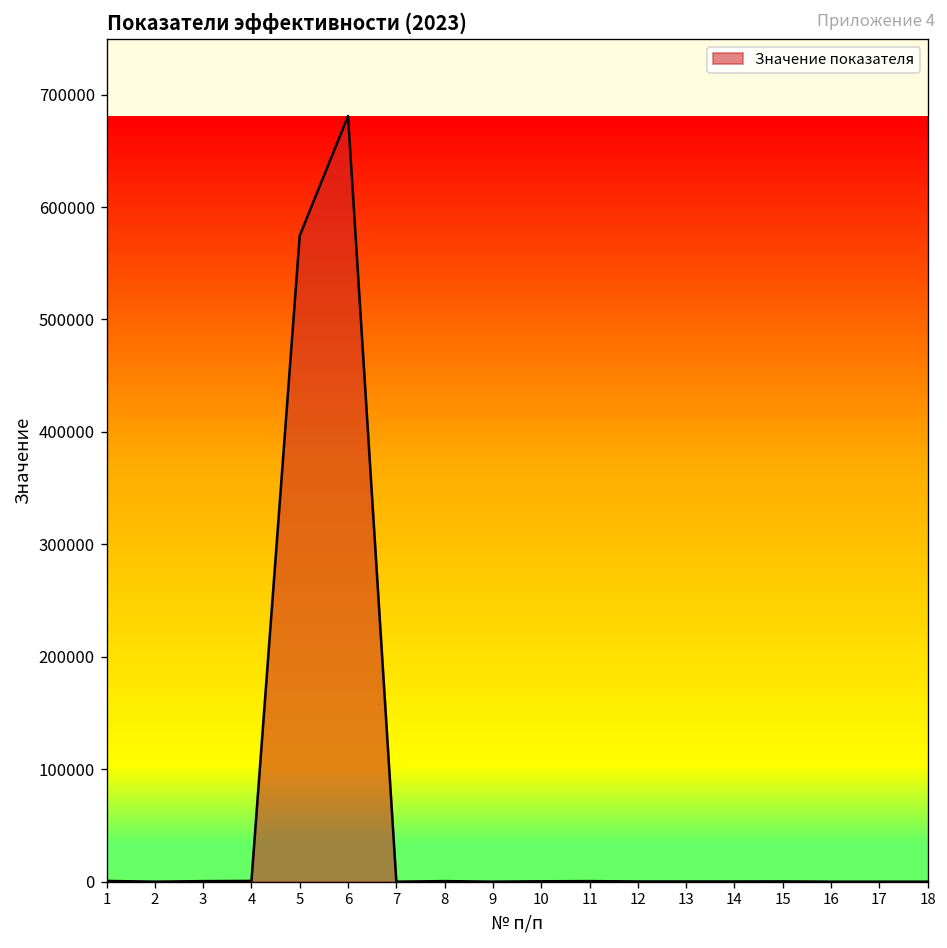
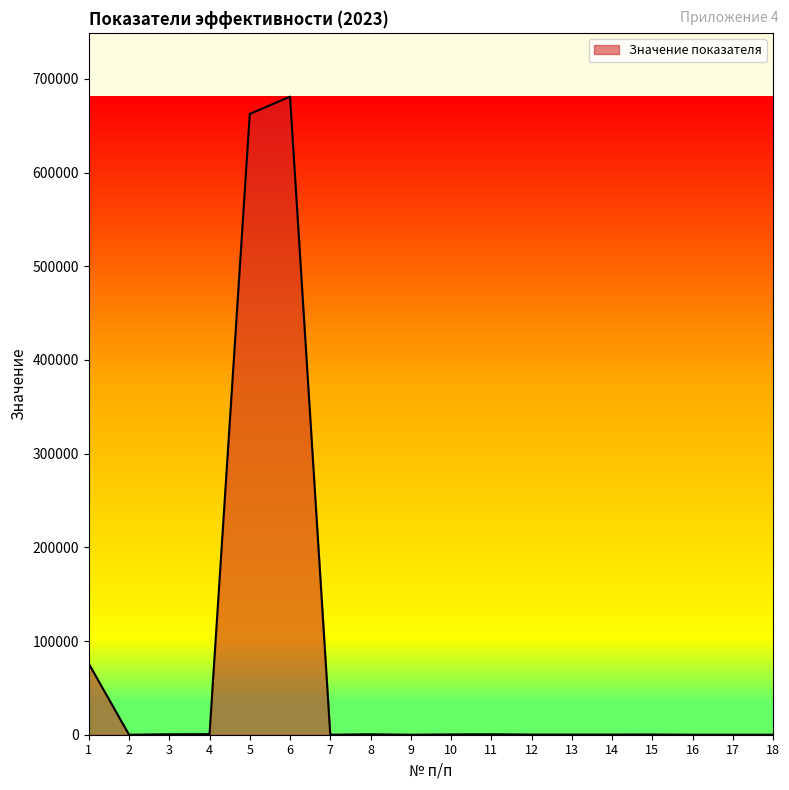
  {
-   "1": 0,
+   "1": 80000,
    "2": 0,
    "3": 0,
    "4": 0,
-   "5": 570000,
+   "5": 660000,
    "6": 680000,
    "7": 0,
    "8": 0,
    "9": 0,
    "10": 0,
    "11": 0,
    "12": 0,
    "13": 0,
    "14": 0,
    "15": 0,
    "16": 0,
    "17": 0,
    "18": 0
  }
